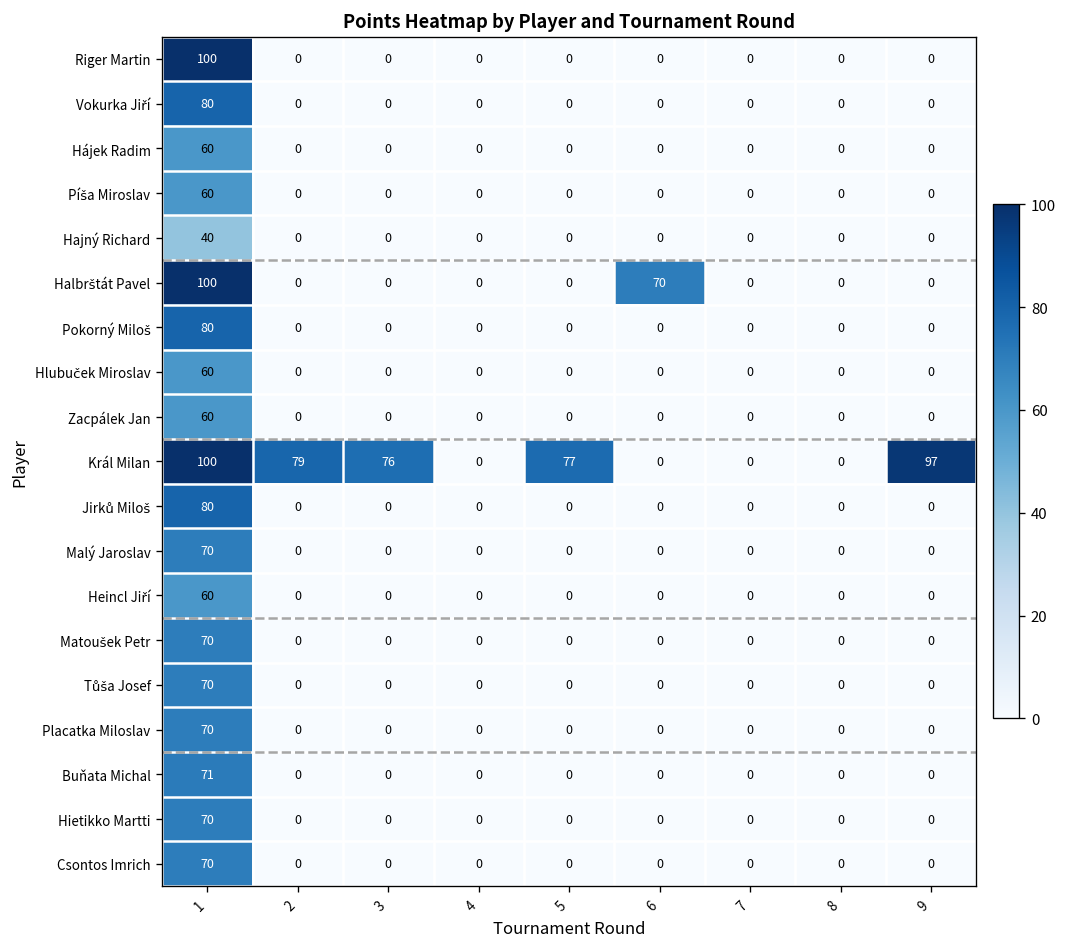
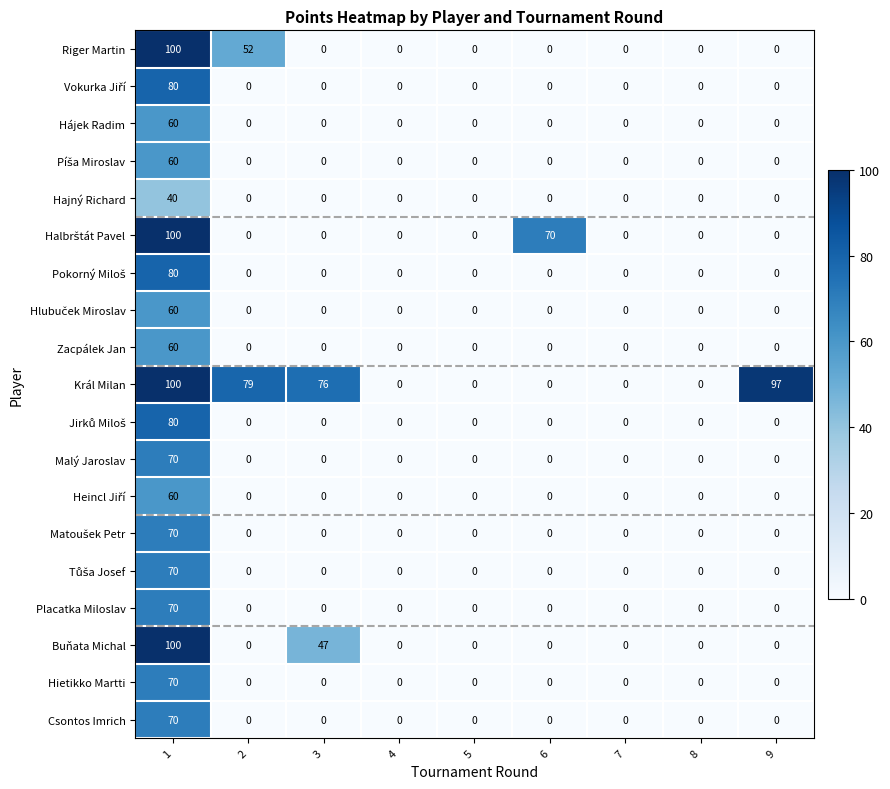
  {
    "Riger Martin": {
      "1": 100,
-     "2": 0,
+     "2": 52,
      "3": 0,
      "4": 0,
      "5": 0,
      "6": 0,
      "7": 0,
      "8": 0,
      "9": 0
    },
    "Vokurka Jiří": {
      "1": 80,
      "2": 0,
      "3": 0,
      "4": 0,
      "5": 0,
      "6": 0,
      "7": 0,
      "8": 0,
      "9": 0
    },
    "Hájek Radim": {
      "1": 60,
      "2": 0,
      "3": 0,
      "4": 0,
      "5": 0,
      "6": 0,
      "7": 0,
      "8": 0,
      "9": 0
    },
    "Píša Miroslav": {
      "1": 60,
      "2": 0,
      "3": 0,
      "4": 0,
      "5": 0,
      "6": 0,
      "7": 0,
      "8": 0,
      "9": 0
    },
    "Hajný Richard": {
      "1": 40,
      "2": 0,
      "3": 0,
      "4": 0,
      "5": 0,
      "6": 0,
      "7": 0,
      "8": 0,
      "9": 0
    },
    "Halbrštát Pavel": {
      "1": 100,
      "2": 0,
      "3": 0,
      "4": 0,
      "5": 0,
      "6": 70,
      "7": 0,
      "8": 0,
      "9": 0
    },
    "Pokorný Miloš": {
      "1": 80,
      "2": 0,
      "3": 0,
      "4": 0,
      "5": 0,
      "6": 0,
      "7": 0,
      "8": 0,
      "9": 0
    },
    "Hlubuček Miroslav": {
      "1": 60,
      "2": 0,
      "3": 0,
      "4": 0,
      "5": 0,
      "6": 0,
      "7": 0,
      "8": 0,
      "9": 0
    },
    "Zacpálek Jan": {
      "1": 60,
      "2": 0,
      "3": 0,
      "4": 0,
      "5": 0,
      "6": 0,
      "7": 0,
      "8": 0,
      "9": 0
    },
    "Král Milan": {
      "1": 100,
      "2": 79,
      "3": 76,
      "4": 0,
-     "5": 77,
+     "5": 0,
      "6": 0,
      "7": 0,
      "8": 0,
      "9": 97
    },
    "Jirků Miloš": {
      "1": 80,
      "2": 0,
      "3": 0,
      "4": 0,
      "5": 0,
      "6": 0,
      "7": 0,
      "8": 0,
      "9": 0
    },
    "Malý Jaroslav": {
      "1": 70,
      "2": 0,
      "3": 0,
      "4": 0,
      "5": 0,
      "6": 0,
      "7": 0,
      "8": 0,
      "9": 0
    },
    "Heincl Jiří": {
      "1": 60,
      "2": 0,
      "3": 0,
      "4": 0,
      "5": 0,
      "6": 0,
      "7": 0,
      "8": 0,
      "9": 0
    },
    "Matoušek Petr": {
      "1": 70,
      "2": 0,
      "3": 0,
      "4": 0,
      "5": 0,
      "6": 0,
      "7": 0,
      "8": 0,
      "9": 0
    },
    "Tůša Josef": {
      "1": 70,
      "2": 0,
      "3": 0,
      "4": 0,
      "5": 0,
      "6": 0,
      "7": 0,
      "8": 0,
      "9": 0
    },
    "Placatka Miloslav": {
      "1": 70,
      "2": 0,
      "3": 0,
      "4": 0,
      "5": 0,
      "6": 0,
      "7": 0,
      "8": 0,
      "9": 0
    },
    "Buňata Michal": {
-     "1": 71,
+     "1": 100,
      "2": 0,
-     "3": 0,
+     "3": 47,
      "4": 0,
      "5": 0,
      "6": 0,
      "7": 0,
      "8": 0,
      "9": 0
    },
    "Hietikko Martti": {
      "1": 70,
      "2": 0,
      "3": 0,
      "4": 0,
      "5": 0,
      "6": 0,
      "7": 0,
      "8": 0,
      "9": 0
    },
    "Csontos Imrich": {
      "1": 70,
      "2": 0,
      "3": 0,
      "4": 0,
      "5": 0,
      "6": 0,
      "7": 0,
      "8": 0,
      "9": 0
    }
  }
